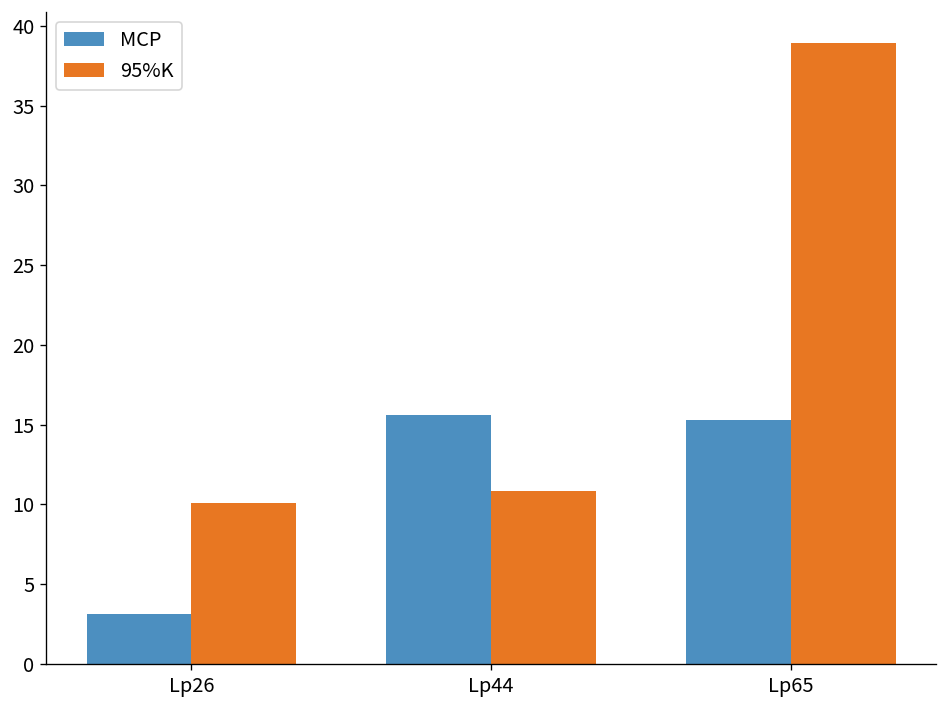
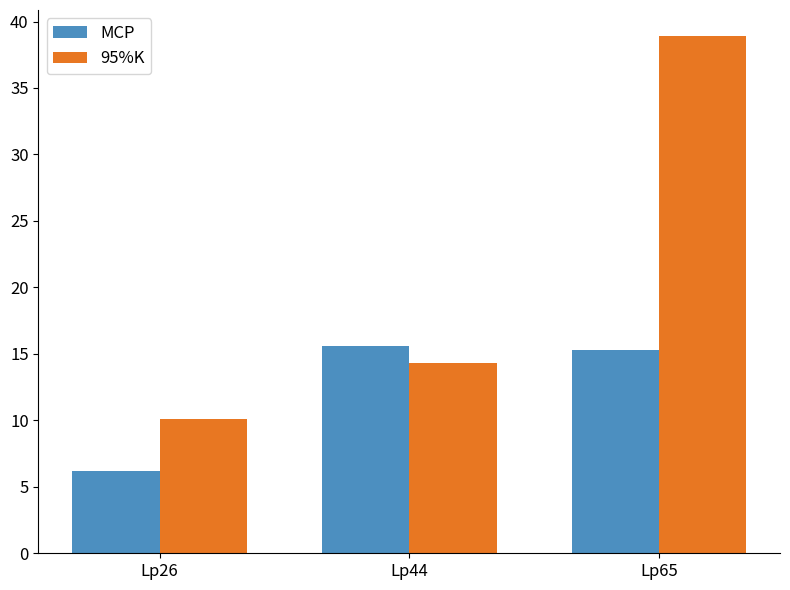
  {
    "MCP": {
-     "Lp26": 3.1,
+     "Lp26": 6.2,
      "Lp44": 15.6,
      "Lp65": 15.3
    },
    "95%K": {
      "Lp26": 10.1,
-     "Lp44": 10.8,
+     "Lp44": 14.3,
      "Lp65": 38.9
    }
  }
